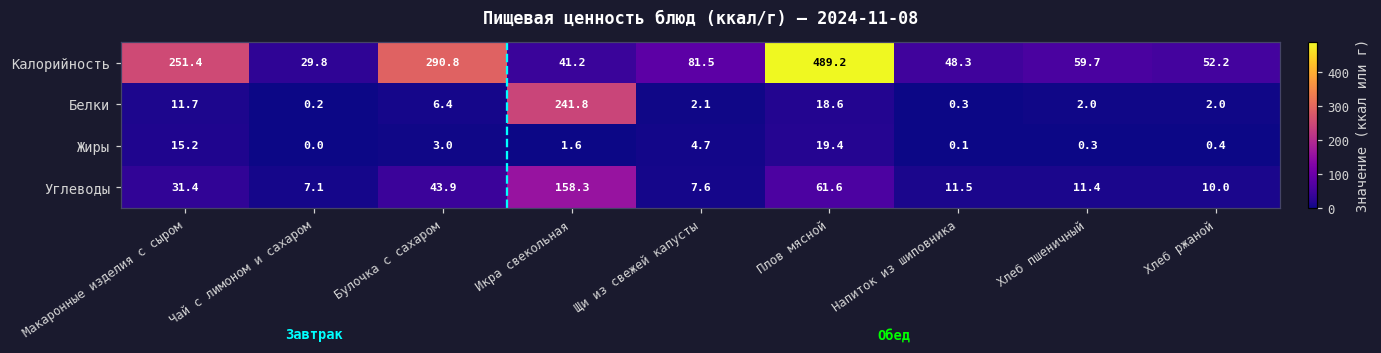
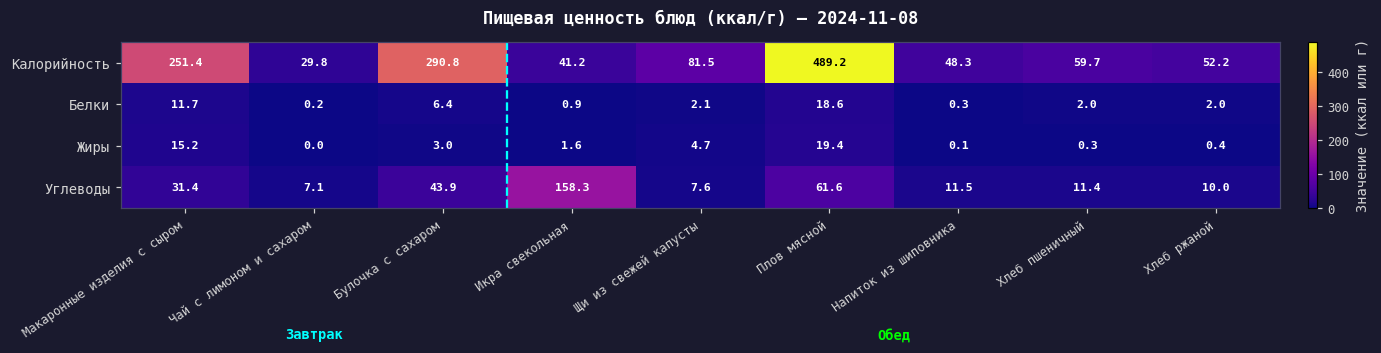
  {
    "Калорийность": {
      "Макаронные изделия с сыром": 251.4,
      "Чай с лимоном и сахаром": 29.8,
      "Булочка с сахаром": 290.8,
      "Икра свекольная": 41.2,
      "Щи из свежей капусты": 81.5,
      "Плов мясной": 489.2,
      "Напиток из шиповника": 48.3,
      "Хлеб пшеничный": 59.7,
      "Хлеб ржаной": 52.2
    },
    "Белки": {
      "Макаронные изделия с сыром": 11.7,
      "Чай с лимоном и сахаром": 0.2,
      "Булочка с сахаром": 6.4,
-     "Икра свекольная": 241.8,
+     "Икра свекольная": 0.9,
      "Щи из свежей капусты": 2.1,
      "Плов мясной": 18.6,
      "Напиток из шиповника": 0.3,
      "Хлеб пшеничный": 2.0,
      "Хлеб ржаной": 2.0
    },
    "Жиры": {
      "Макаронные изделия с сыром": 15.2,
      "Чай с лимоном и сахаром": 0.0,
      "Булочка с сахаром": 3.0,
      "Икра свекольная": 1.6,
      "Щи из свежей капусты": 4.7,
      "Плов мясной": 19.4,
      "Напиток из шиповника": 0.1,
      "Хлеб пшеничный": 0.3,
      "Хлеб ржаной": 0.4
    },
    "Углеводы": {
      "Макаронные изделия с сыром": 31.4,
      "Чай с лимоном и сахаром": 7.1,
      "Булочка с сахаром": 43.9,
      "Икра свекольная": 158.3,
      "Щи из свежей капусты": 7.6,
      "Плов мясной": 61.6,
      "Напиток из шиповника": 11.5,
      "Хлеб пшеничный": 11.4,
      "Хлеб ржаной": 10.0
    }
  }
